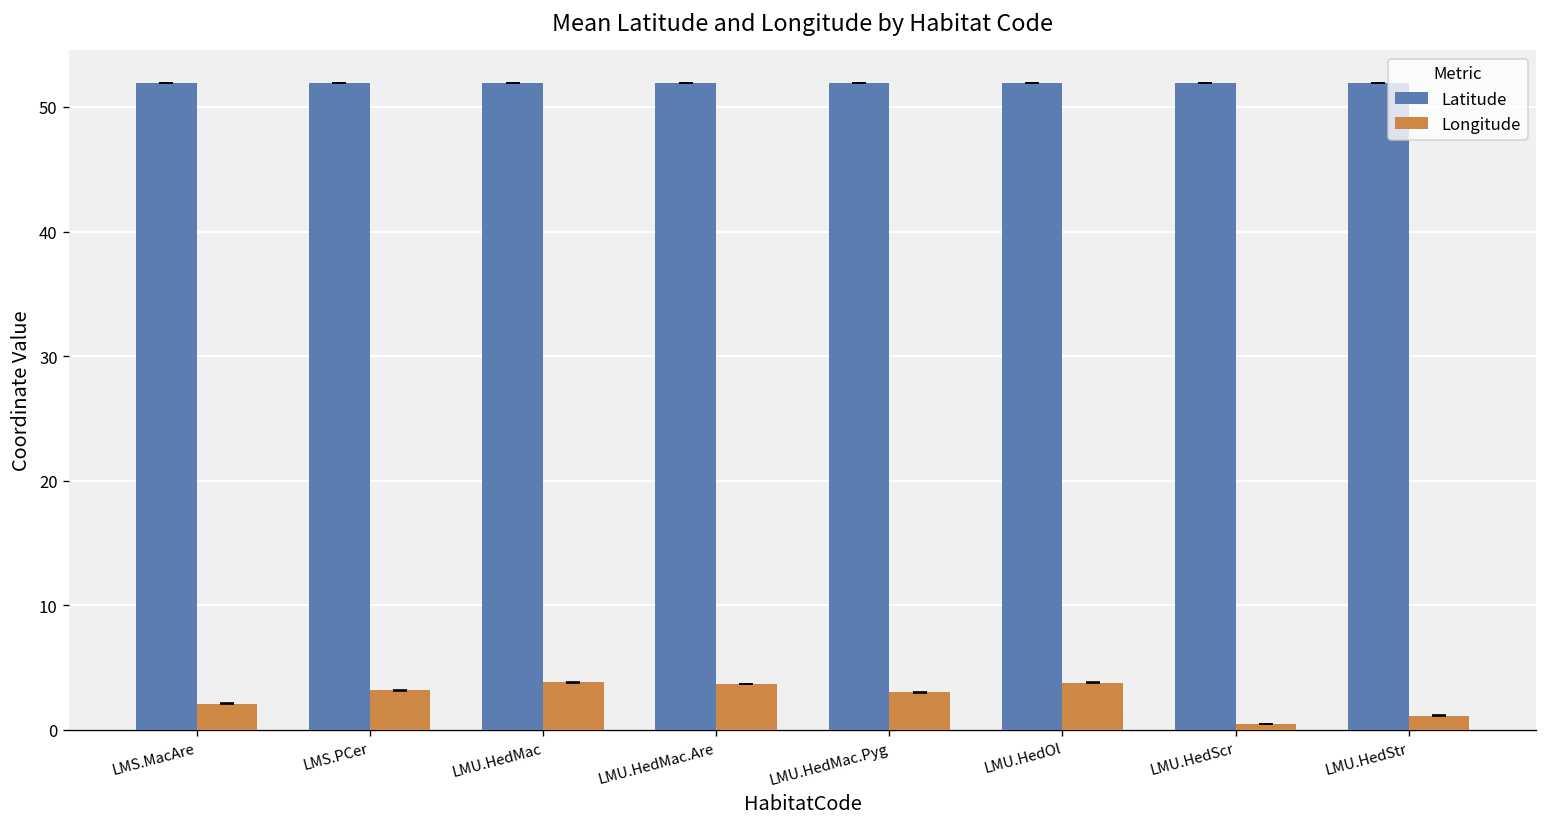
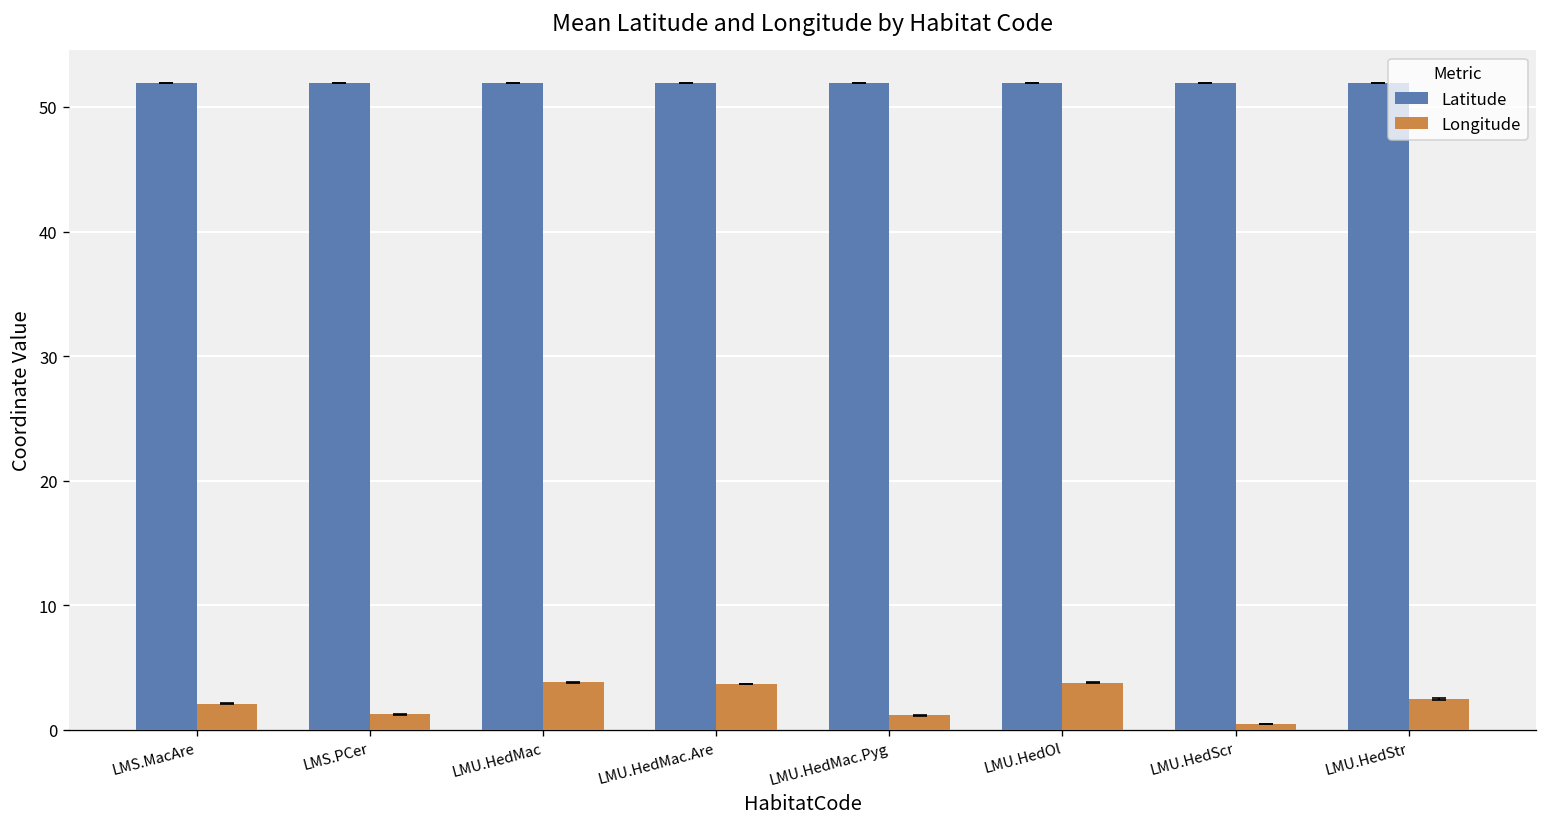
  {
    "Latitude": {
      "LMS.MacAre": 51.9,
      "LMS.PCer": 51.9,
      "LMU.HedMac": 52.0,
      "LMU.HedMac.Are": 52.0,
      "LMU.HedMac.Pyg": 51.9,
      "LMU.HedOl": 52.0,
      "LMU.HedScr": 52.0,
      "LMU.HedStr": 52.0
    },
    "Longitude": {
      "LMS.MacAre": 2.1,
-     "LMS.PCer": 3.2,
+     "LMS.PCer": 1.2,
      "LMU.HedMac": 3.8,
      "LMU.HedMac.Are": 3.7,
-     "LMU.HedMac.Pyg": 3.0,
+     "LMU.HedMac.Pyg": 1.2,
      "LMU.HedOl": 3.8,
      "LMU.HedScr": 0.5,
-     "LMU.HedStr": 1.1
+     "LMU.HedStr": 2.5
    }
  }
